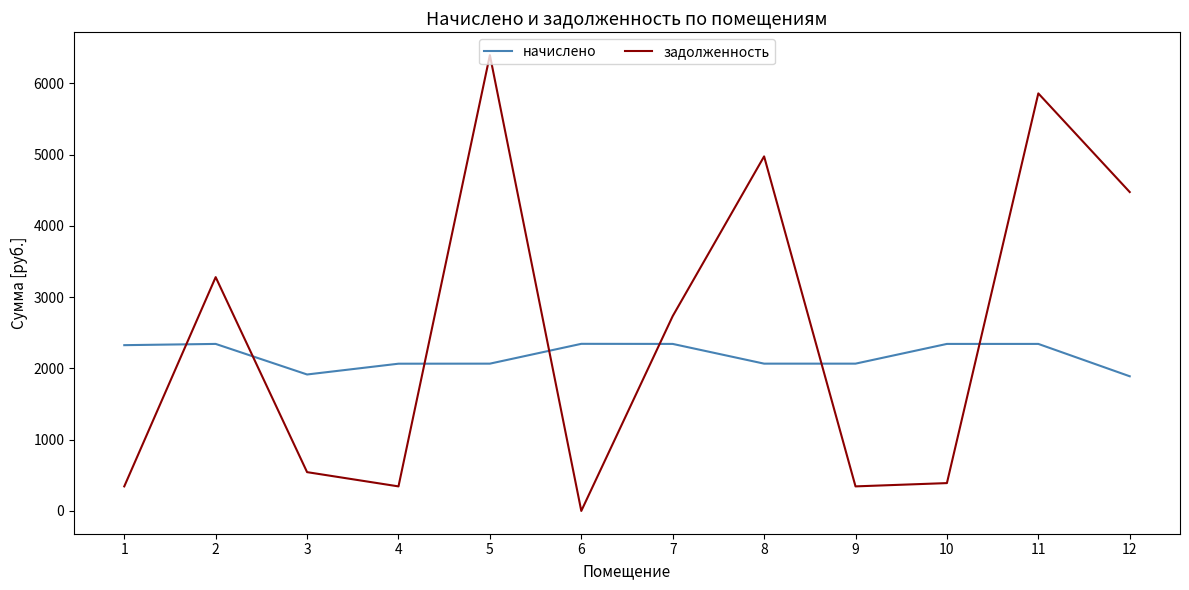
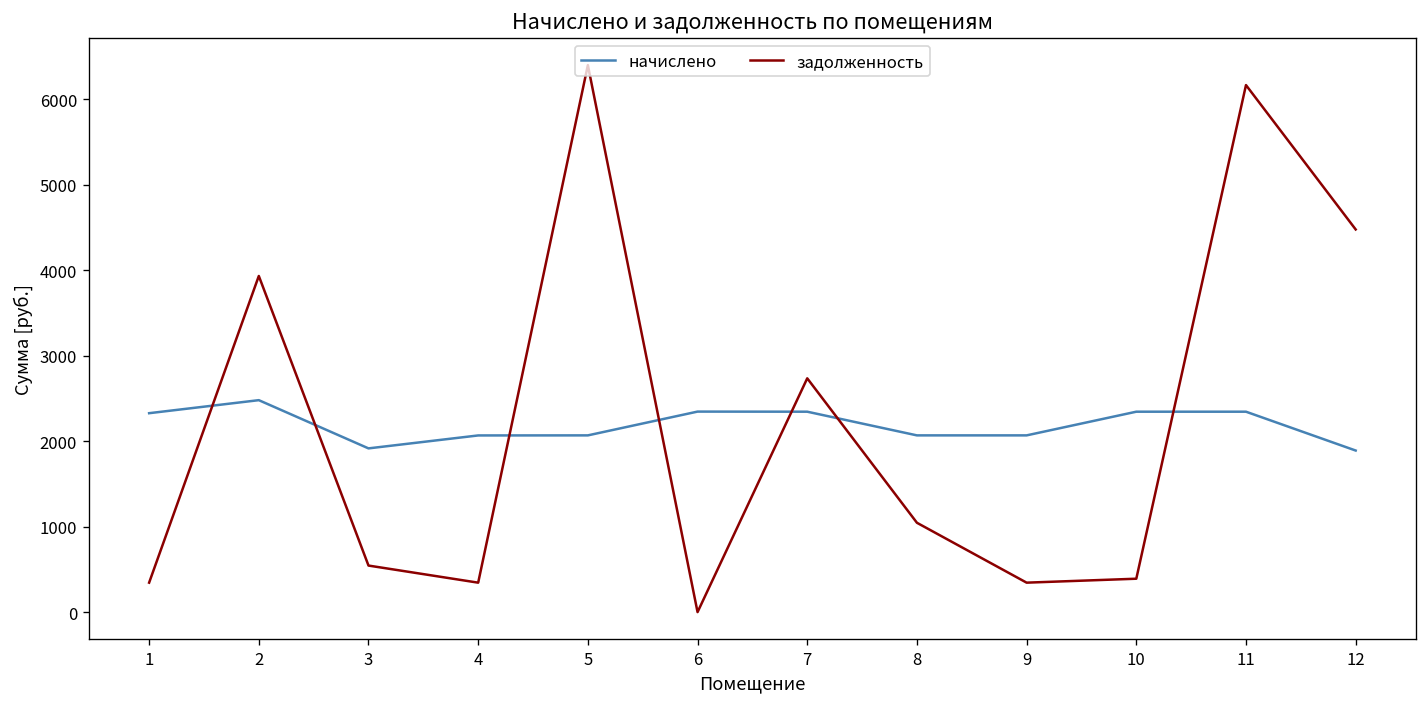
  {
    "начислено": {
      "1": 2300,
-     "2": 2300,
+     "2": 2500,
      "3": 1900,
      "4": 2100,
      "5": 2100,
      "6": 2300,
      "7": 2300,
      "8": 2100,
      "9": 2100,
      "10": 2300,
      "11": 2300,
      "12": 1900
    },
    "задолженность": {
      "1": 300,
-     "2": 3300,
+     "2": 3900,
      "3": 500,
      "4": 300,
      "6": 0,
      "7": 2700,
-     "8": 5000,
+     "8": 1000,
      "9": 300,
      "10": 400,
-     "11": 5900,
+     "11": 6200,
      "12": 4500
    }
  }
